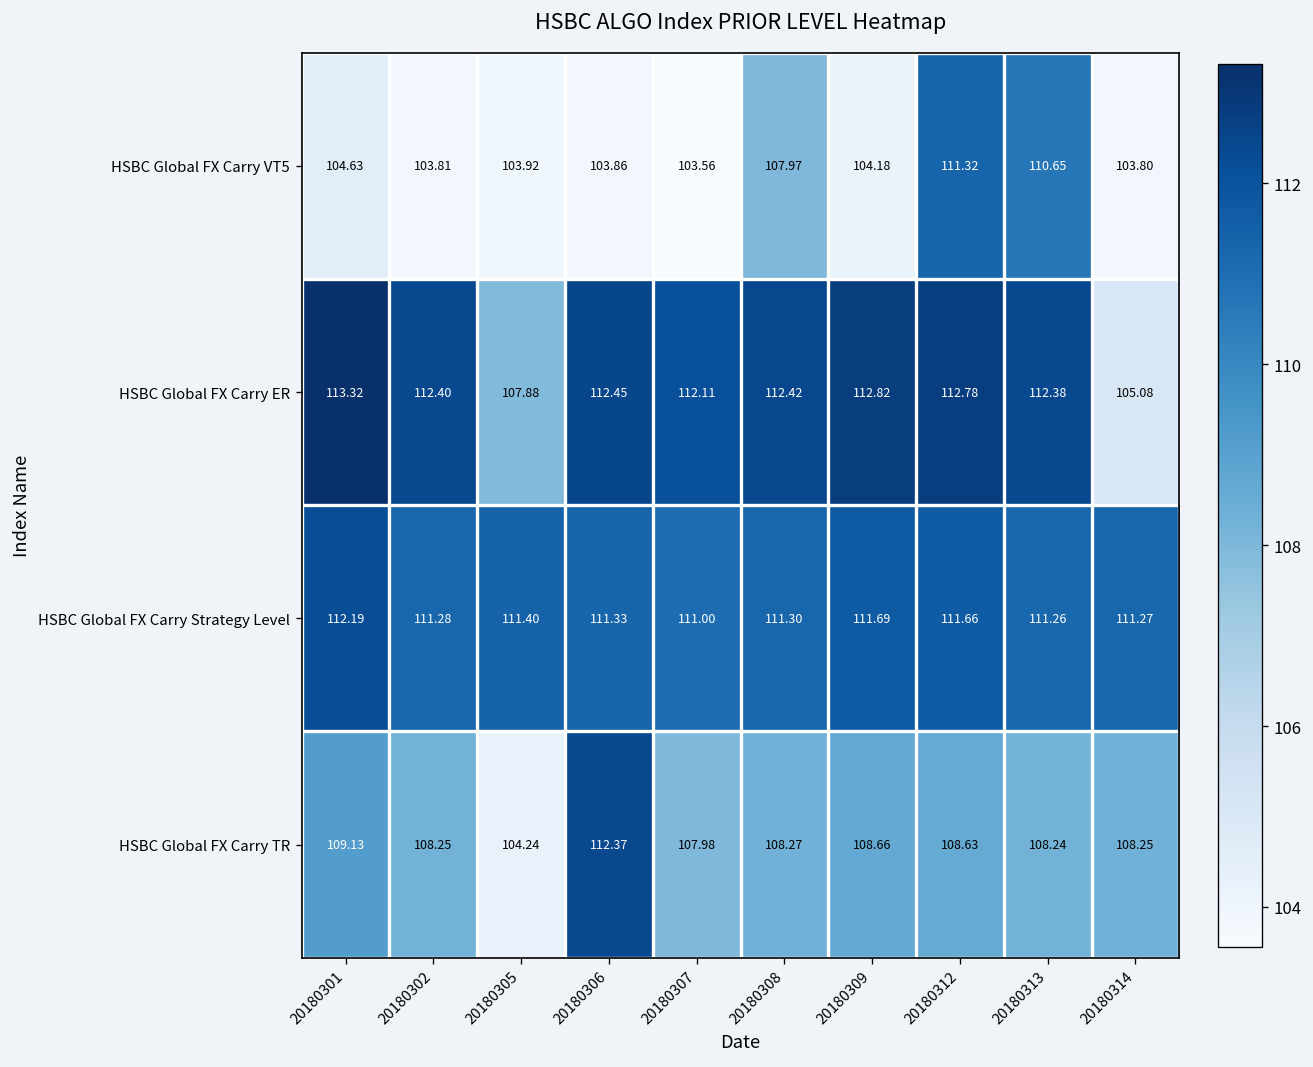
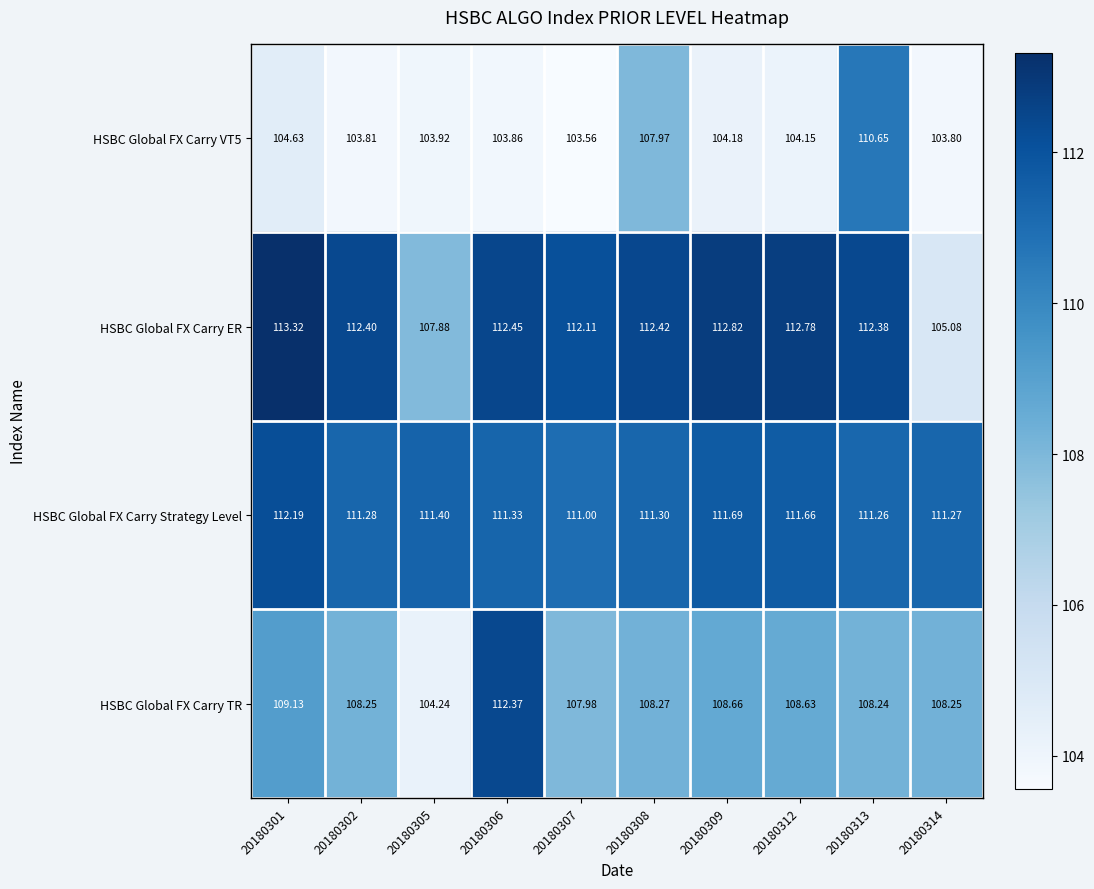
  {
    "HSBC Global FX Carry VT5": {
      "20180301": 104.63,
      "20180302": 103.81,
      "20180305": 103.92,
      "20180306": 103.86,
      "20180307": 103.56,
      "20180308": 107.97,
      "20180309": 104.18,
-     "20180312": 111.32,
+     "20180312": 104.15,
      "20180313": 110.65,
      "20180314": 103.80
    },
    "HSBC Global FX Carry ER": {
      "20180301": 113.32,
      "20180302": 112.40,
      "20180305": 107.88,
      "20180306": 112.45,
      "20180307": 112.11,
      "20180308": 112.42,
      "20180309": 112.82,
      "20180312": 112.78,
      "20180313": 112.38,
      "20180314": 105.08
    },
    "HSBC Global FX Carry Strategy Level": {
      "20180301": 112.19,
      "20180302": 111.28,
      "20180305": 111.40,
      "20180306": 111.33,
      "20180307": 111.00,
      "20180308": 111.30,
      "20180309": 111.69,
      "20180312": 111.66,
      "20180313": 111.26,
      "20180314": 111.27
    },
    "HSBC Global FX Carry TR": {
      "20180301": 109.13,
      "20180302": 108.25,
      "20180305": 104.24,
      "20180306": 112.37,
      "20180307": 107.98,
      "20180308": 108.27,
      "20180309": 108.66,
      "20180312": 108.63,
      "20180313": 108.24,
      "20180314": 108.25
    }
  }
